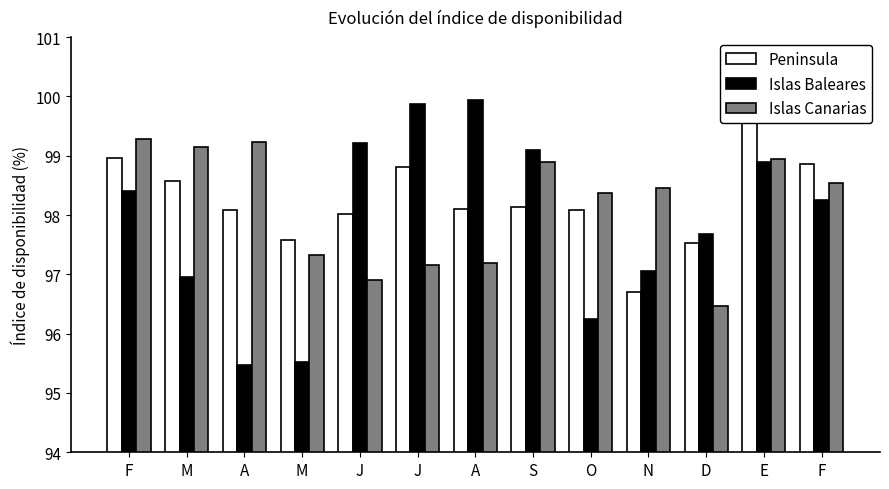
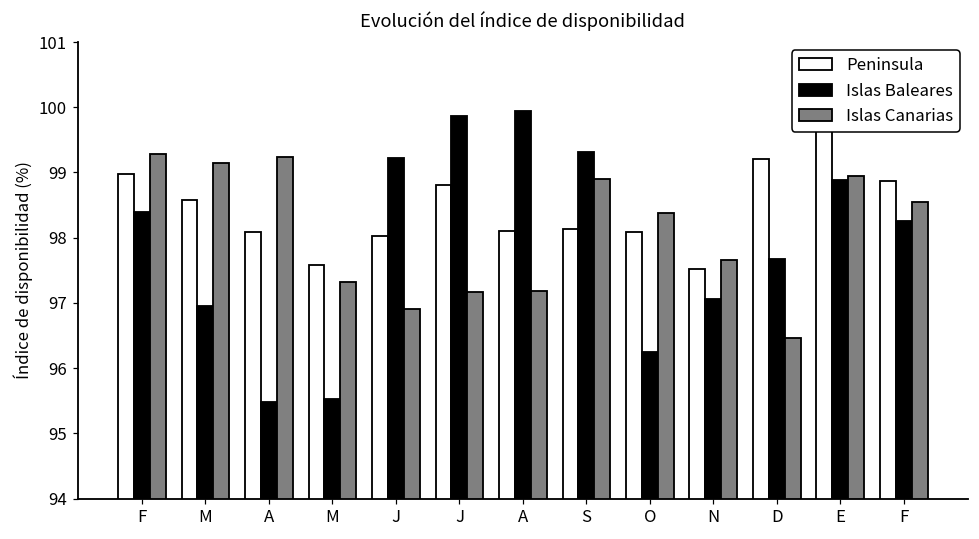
  {
    "Peninsula": {
      "S": 98.1,
      "O": 98.1,
-     "N": 96.7,
-     "D": 97.5
+     "N": 97.5,
+     "D": 99.2
    },
    "Islas Baleares": {
-     "S": 99.1,
+     "S": 99.3,
      "O": 96.2,
      "N": 97.1,
      "D": 97.7,
      "E": 98.9
    },
    "Islas Canarias": {
      "S": 98.9,
      "O": 98.4,
-     "N": 98.5,
+     "N": 97.7,
      "D": 96.5,
      "E": 99.0
    }
  }
